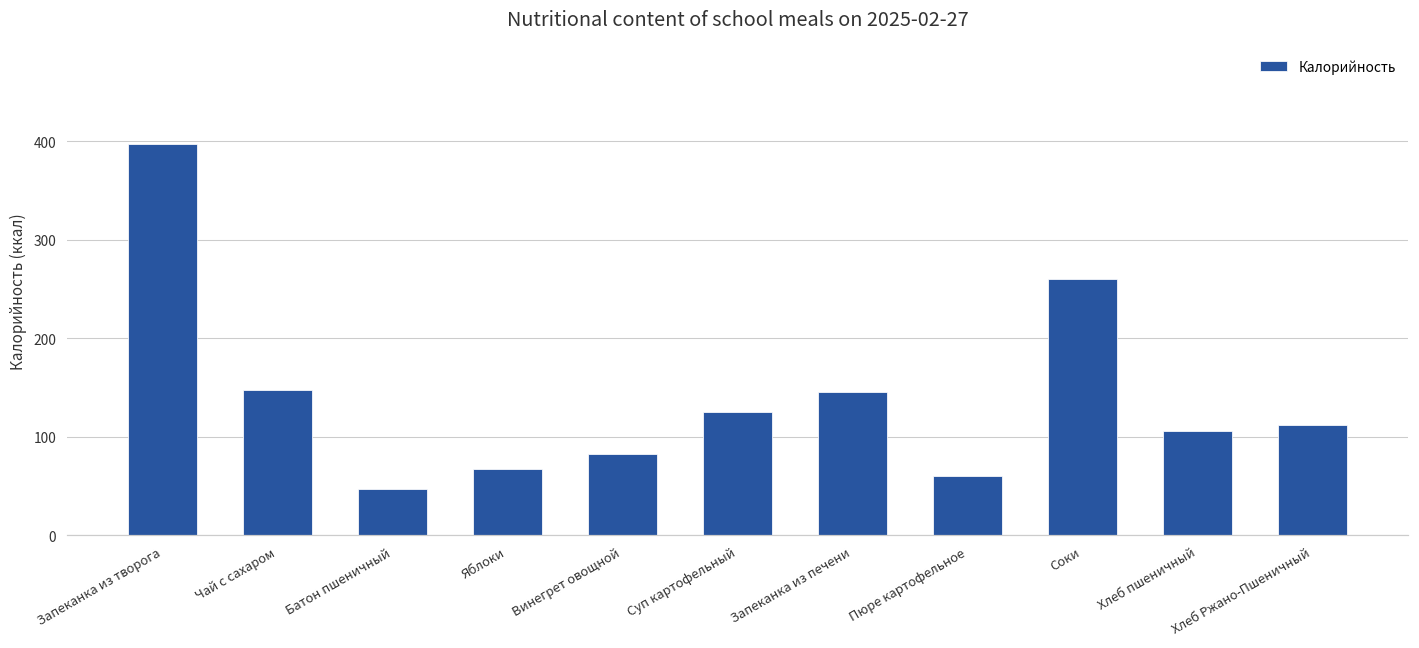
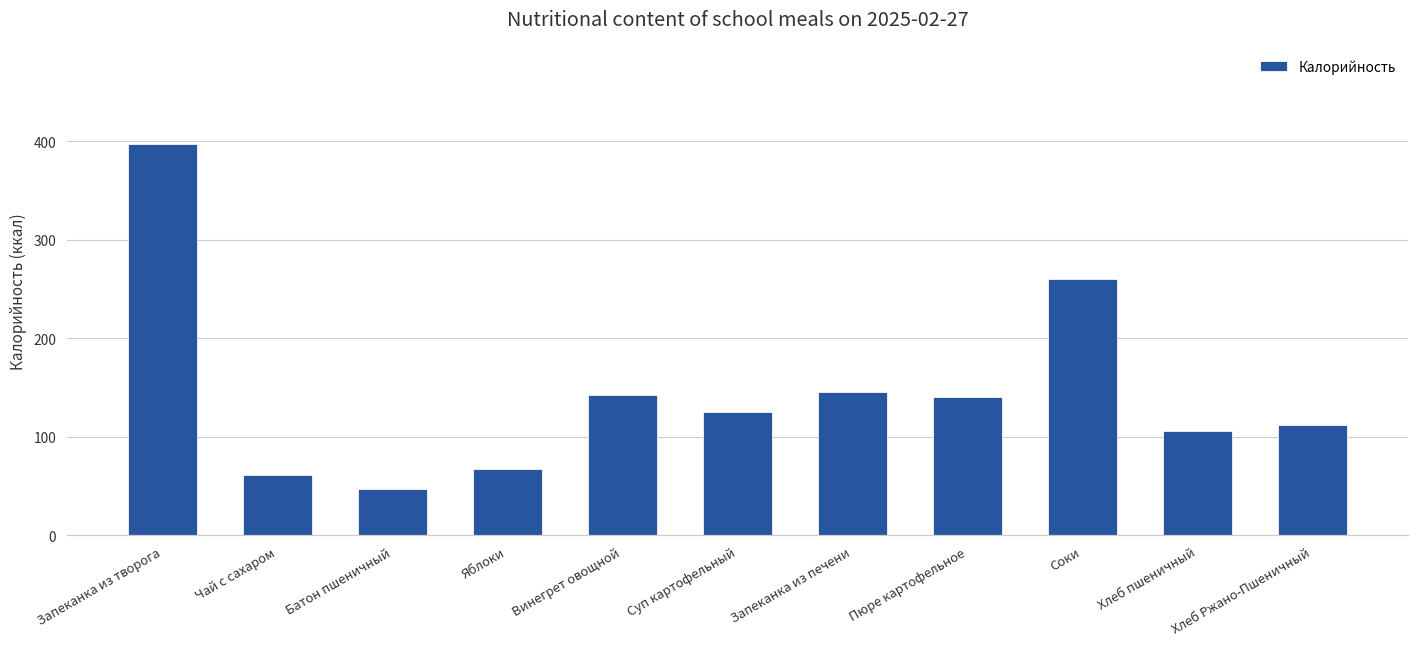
  {
    "Запеканка из творога": 400,
-   "Чай с сахаром": 150,
+   "Чай с сахаром": 60,
    "Батон пшеничный": 50,
    "Яблоки": 70,
-   "Винегрет овощной": 80,
+   "Винегрет овощной": 140,
    "Суп картофельный": 120,
    "Запеканка из печени": 140,
-   "Пюре картофельное": 60,
+   "Пюре картофельное": 140,
    "Соки": 260,
    "Хлеб пшеничный": 110,
    "Хлеб Ржано-Пшеничный": 110
  }
